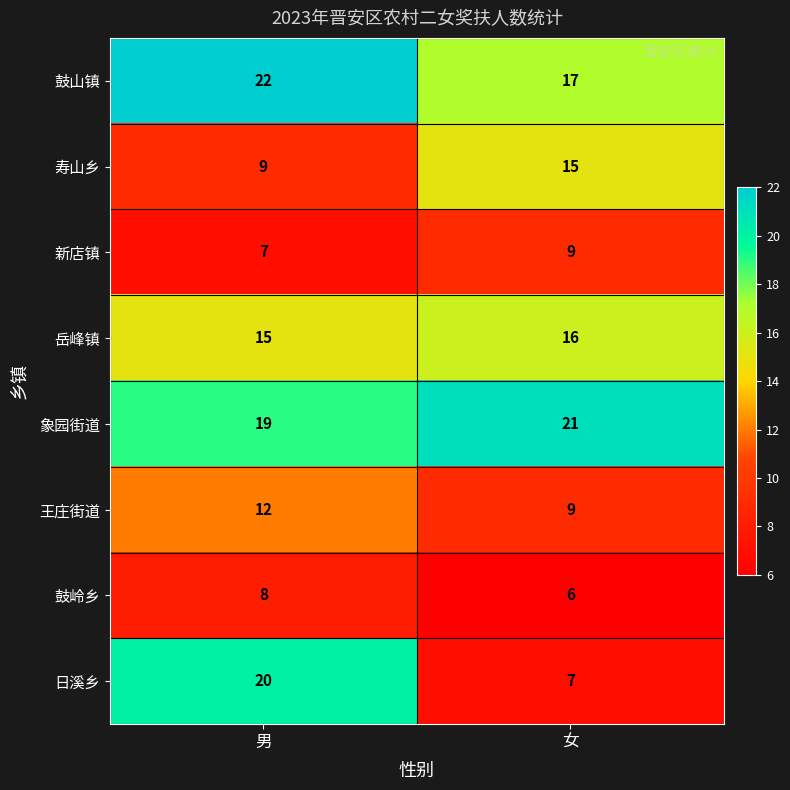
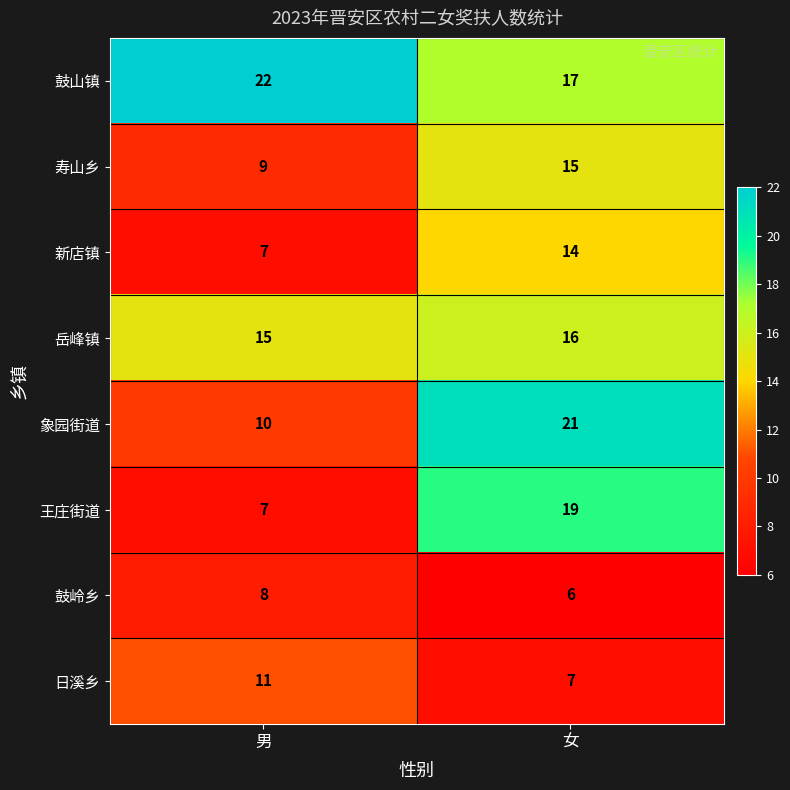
  {
    "鼓山镇": {
      "男": 22
    },
    "寿山乡": {
      "男": 9,
      "女": 15
    },
    "新店镇": {
      "男": 7,
-     "女": 9
+     "女": 14
    },
    "岳峰镇": {
      "男": 15,
      "女": 16
    },
    "象园街道": {
-     "男": 19,
+     "男": 10,
      "女": 21
    },
    "王庄街道": {
-     "男": 12,
-     "女": 9
+     "男": 7,
+     "女": 19
    },
    "鼓岭乡": {
      "男": 8,
      "女": 6
    },
    "日溪乡": {
-     "男": 20,
+     "男": 11,
      "女": 7
    }
  }
